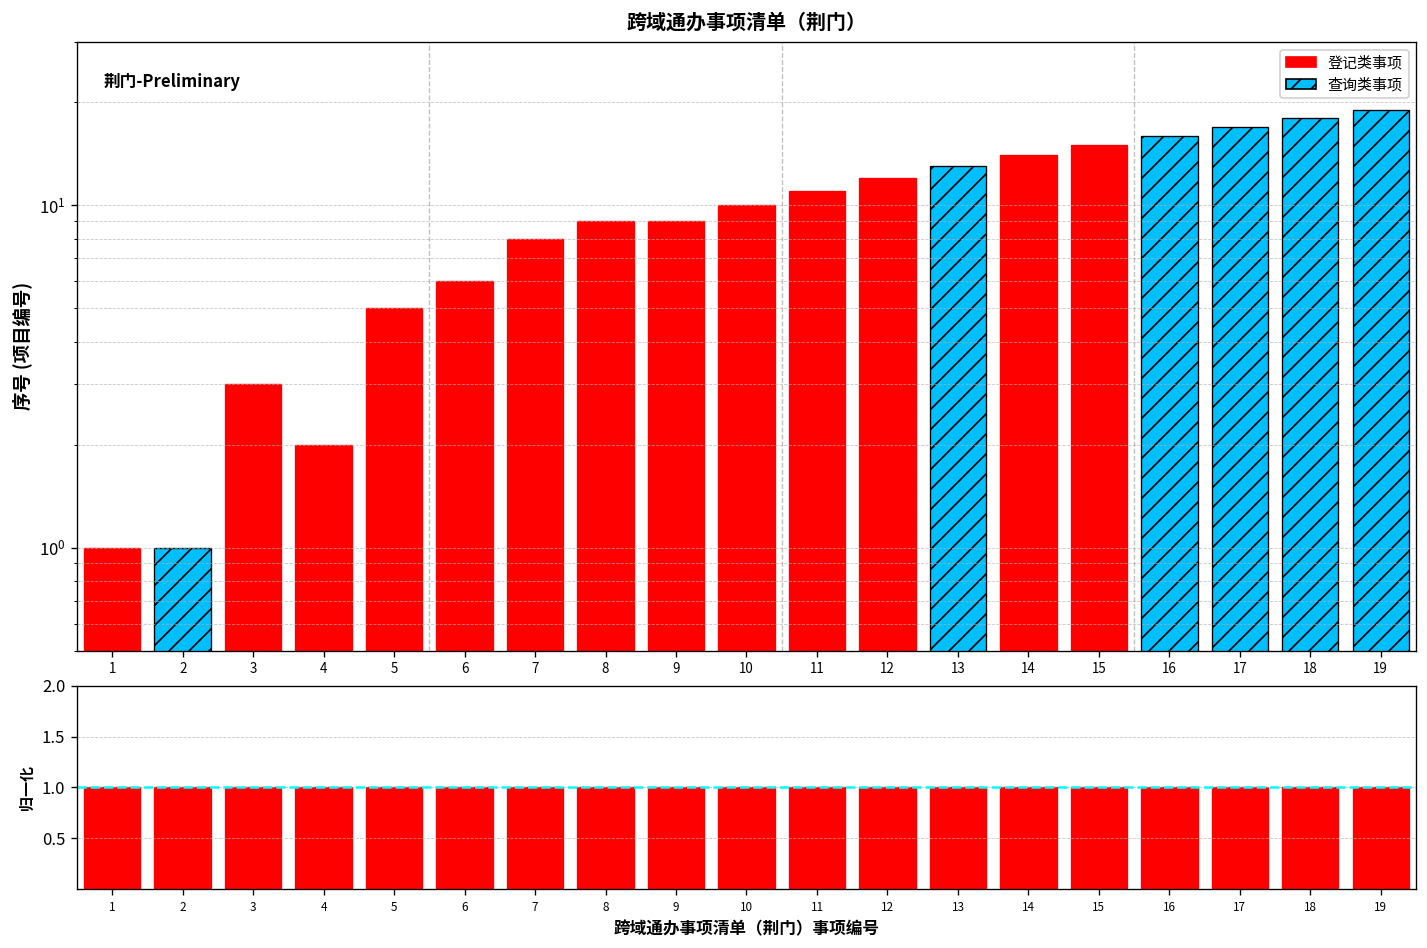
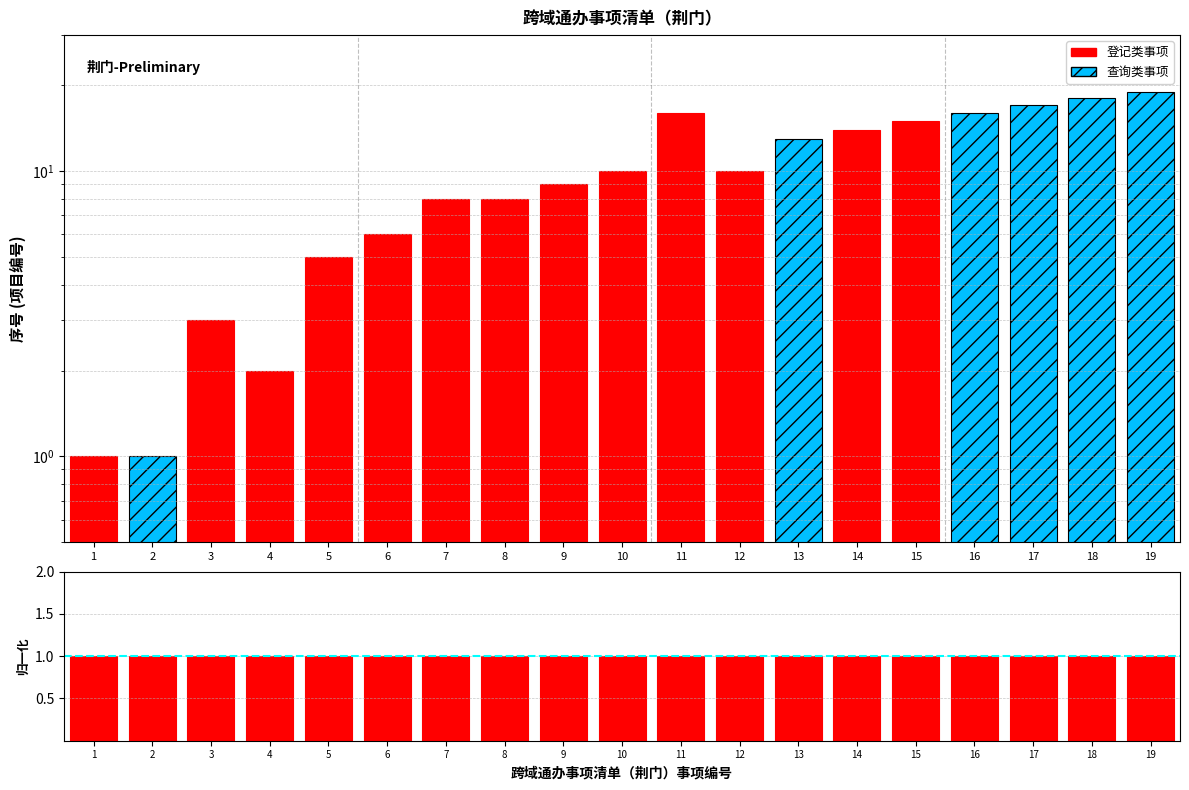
  {
    "跨域通办事项清单（荆门）": {
      "1": 1,
      "2": 1,
      "3": 3,
      "4": 2,
      "5": 5,
      "6": 6,
      "7": 8,
-     "8": 9,
+     "8": 8,
      "9": 9,
      "10": 10,
-     "11": 11,
-     "12": 12,
+     "11": 16,
+     "12": 10,
      "13": 13,
      "14": 14,
      "15": 15,
      "16": 16,
      "17": 17,
      "18": 18,
      "19": 19
    }
  }
